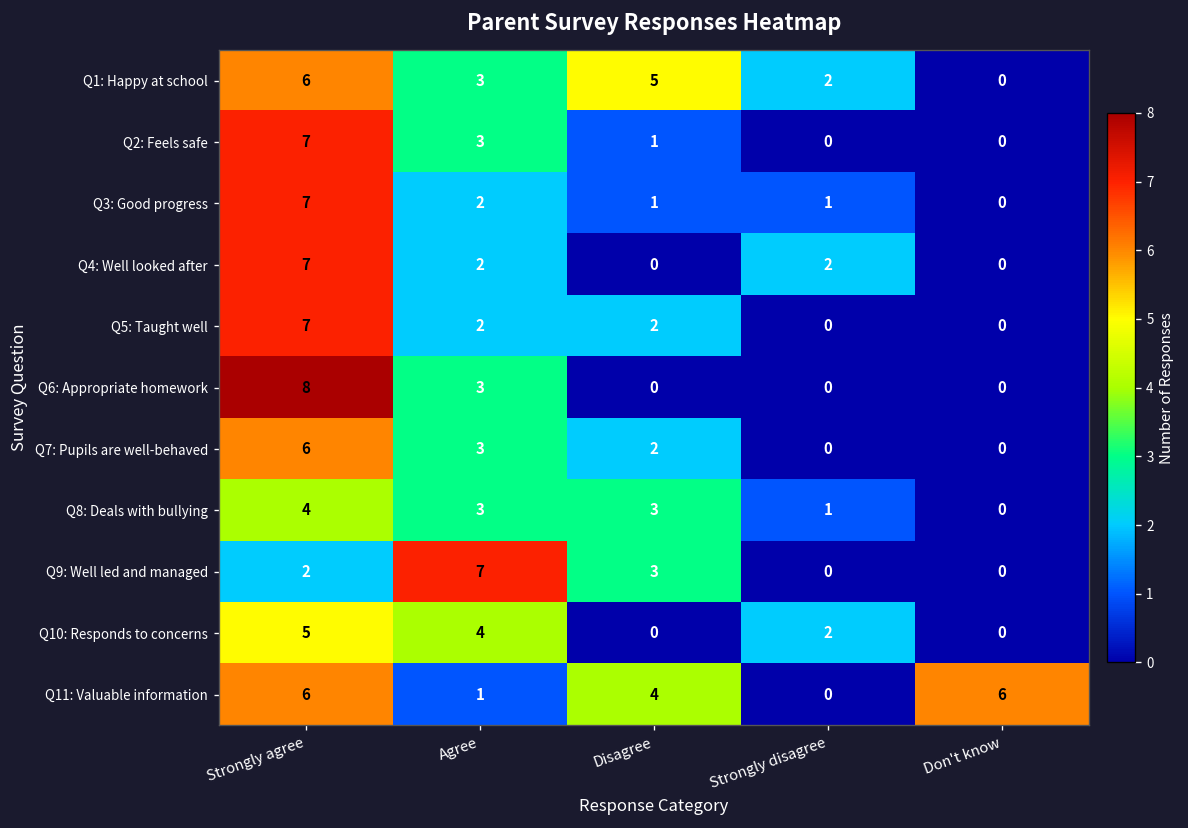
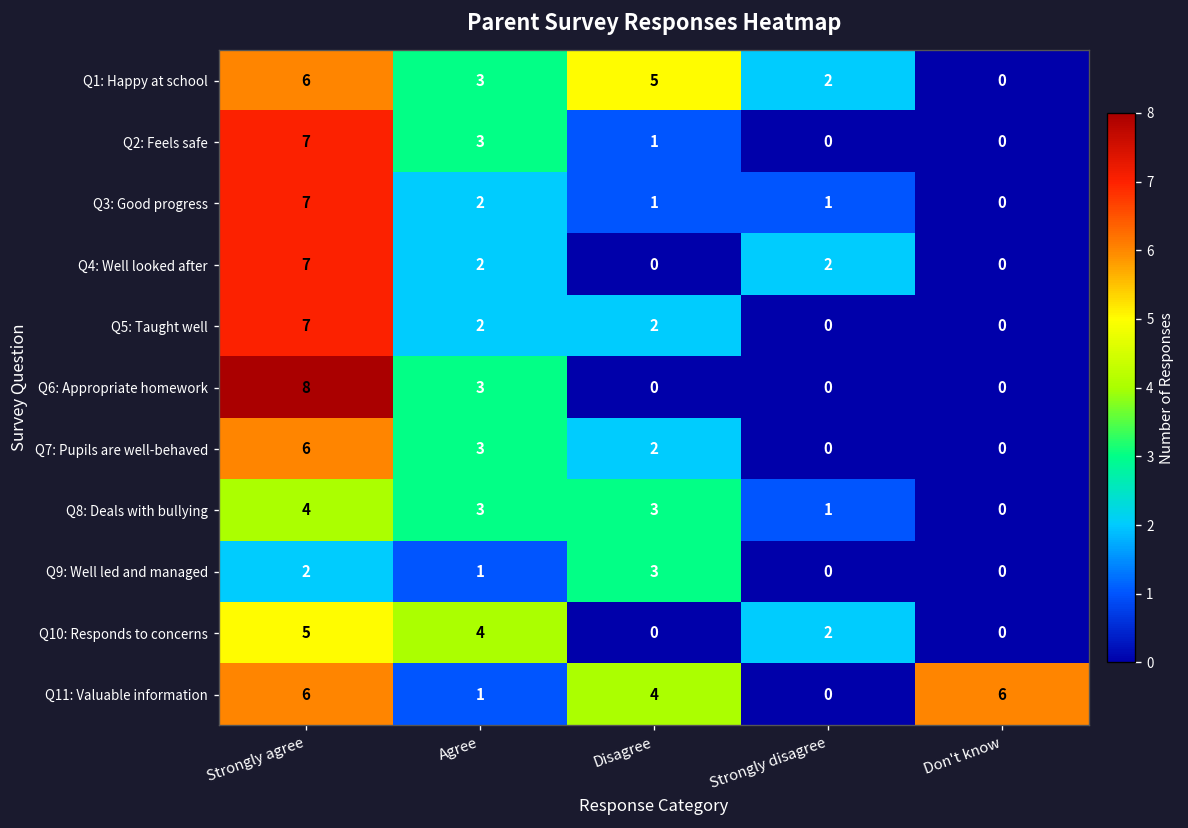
  {
    "Q1: Happy at school": {
      "Strongly agree": 6,
      "Agree": 3,
      "Disagree": 5,
      "Strongly disagree": 2,
      "Don't know": 0
    },
    "Q2: Feels safe": {
      "Strongly agree": 7,
      "Agree": 3,
      "Disagree": 1,
      "Strongly disagree": 0,
      "Don't know": 0
    },
    "Q3: Good progress": {
      "Strongly agree": 7,
      "Agree": 2,
      "Disagree": 1,
      "Strongly disagree": 1,
      "Don't know": 0
    },
    "Q4: Well looked after": {
      "Strongly agree": 7,
      "Agree": 2,
      "Disagree": 0,
      "Strongly disagree": 2,
      "Don't know": 0
    },
    "Q5: Taught well": {
      "Strongly agree": 7,
      "Agree": 2,
      "Disagree": 2,
      "Strongly disagree": 0,
      "Don't know": 0
    },
    "Q6: Appropriate homework": {
      "Strongly agree": 8,
      "Agree": 3,
      "Disagree": 0,
      "Strongly disagree": 0,
      "Don't know": 0
    },
    "Q7: Pupils are well-behaved": {
      "Strongly agree": 6,
      "Agree": 3,
      "Disagree": 2,
      "Strongly disagree": 0,
      "Don't know": 0
    },
    "Q8: Deals with bullying": {
      "Strongly agree": 4,
      "Agree": 3,
      "Disagree": 3,
      "Strongly disagree": 1,
      "Don't know": 0
    },
    "Q9: Well led and managed": {
      "Strongly agree": 2,
-     "Agree": 7,
+     "Agree": 1,
      "Disagree": 3,
      "Strongly disagree": 0,
      "Don't know": 0
    },
    "Q10: Responds to concerns": {
      "Strongly agree": 5,
      "Agree": 4,
      "Disagree": 0,
      "Strongly disagree": 2,
      "Don't know": 0
    },
    "Q11: Valuable information": {
      "Strongly agree": 6,
      "Agree": 1,
      "Disagree": 4,
      "Strongly disagree": 0,
      "Don't know": 6
    }
  }
